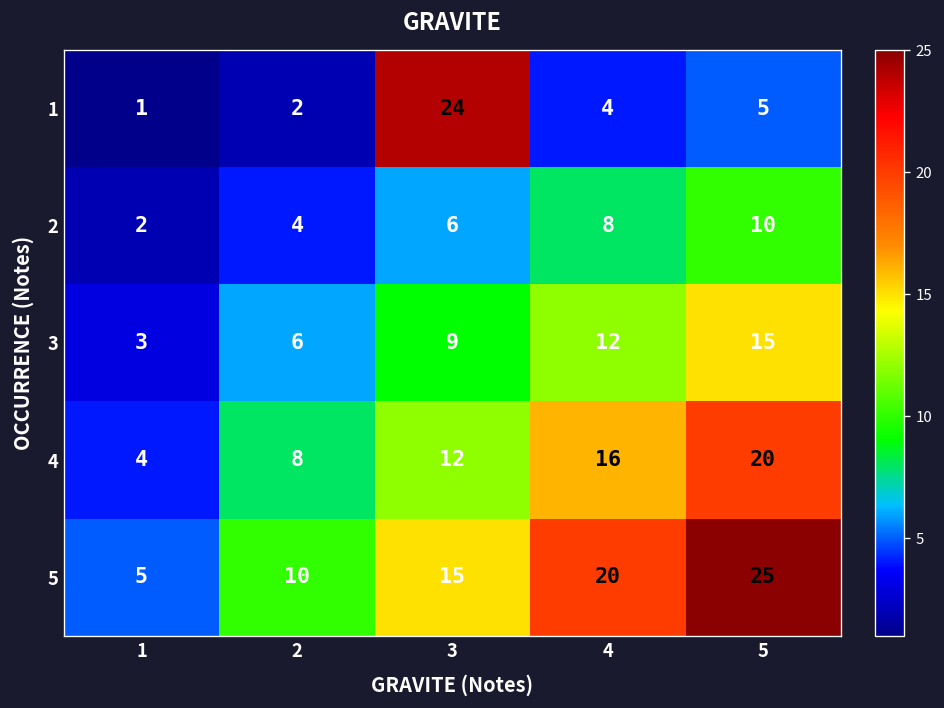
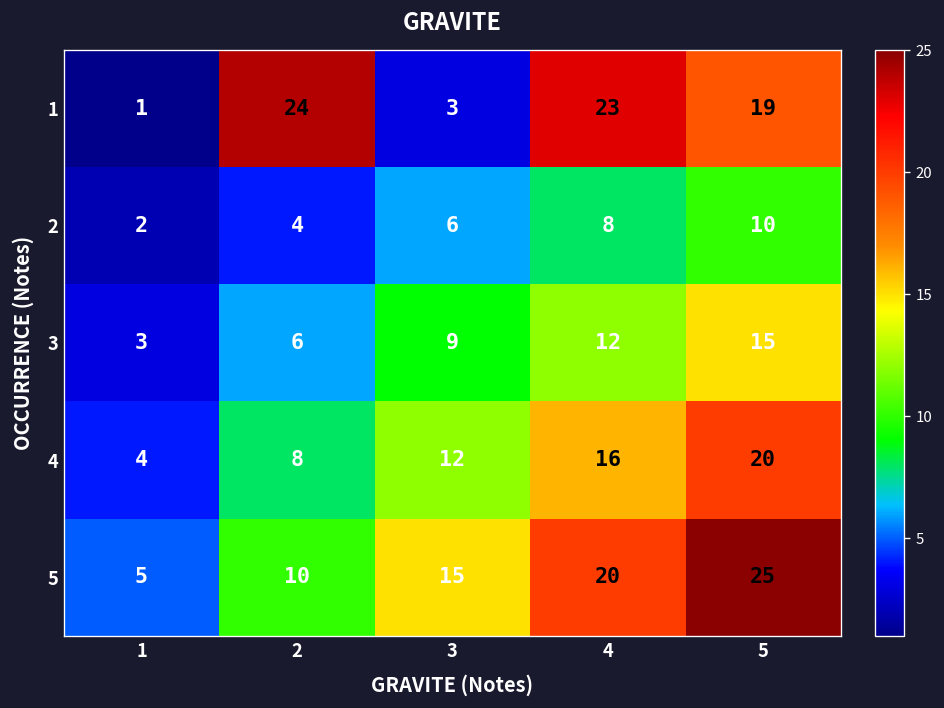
  {
    "1": {
      "1": 1,
-     "2": 2,
-     "3": 24,
-     "4": 4,
-     "5": 5
+     "2": 24,
+     "3": 3,
+     "4": 23,
+     "5": 19
    },
    "2": {
      "1": 2,
      "2": 4,
      "3": 6,
      "4": 8,
      "5": 10
    },
    "3": {
      "1": 3,
      "2": 6,
      "3": 9,
      "4": 12,
      "5": 15
    },
    "4": {
      "1": 4,
      "2": 8,
      "3": 12,
      "4": 16,
      "5": 20
    },
    "5": {
      "1": 5,
      "2": 10,
      "3": 15,
      "4": 20,
      "5": 25
    }
  }
